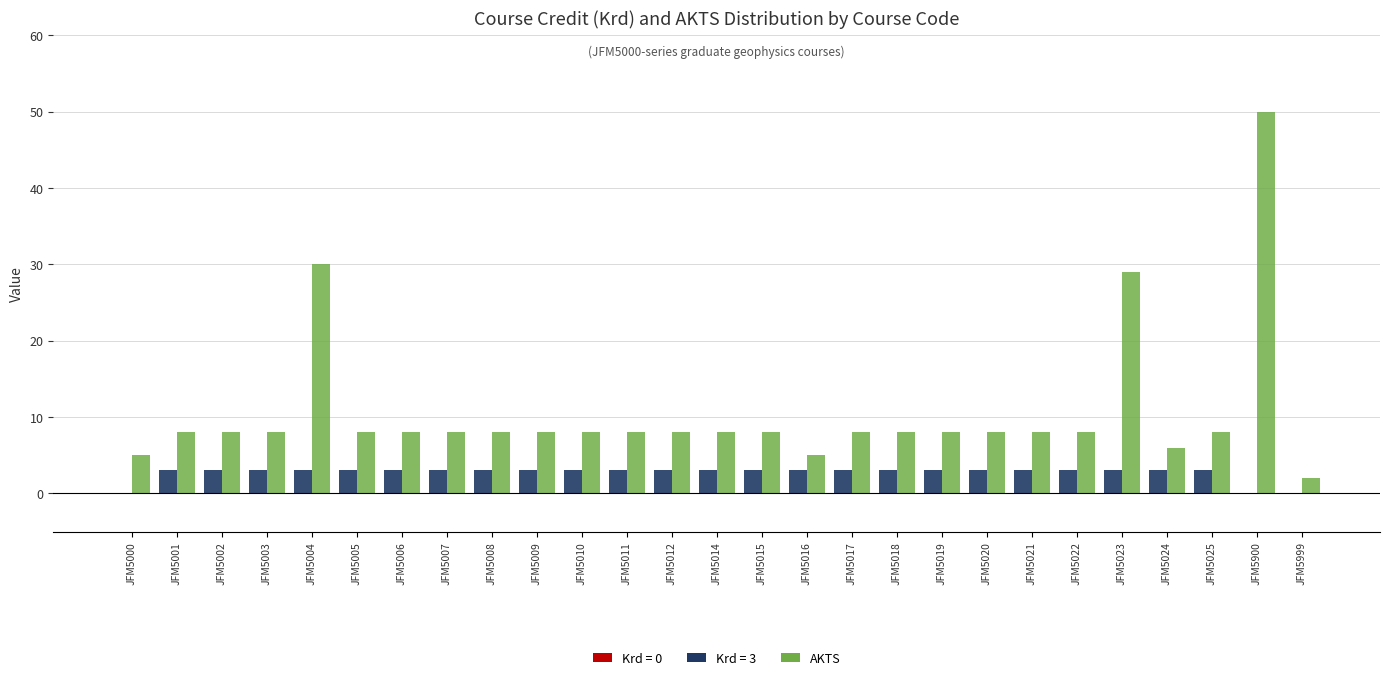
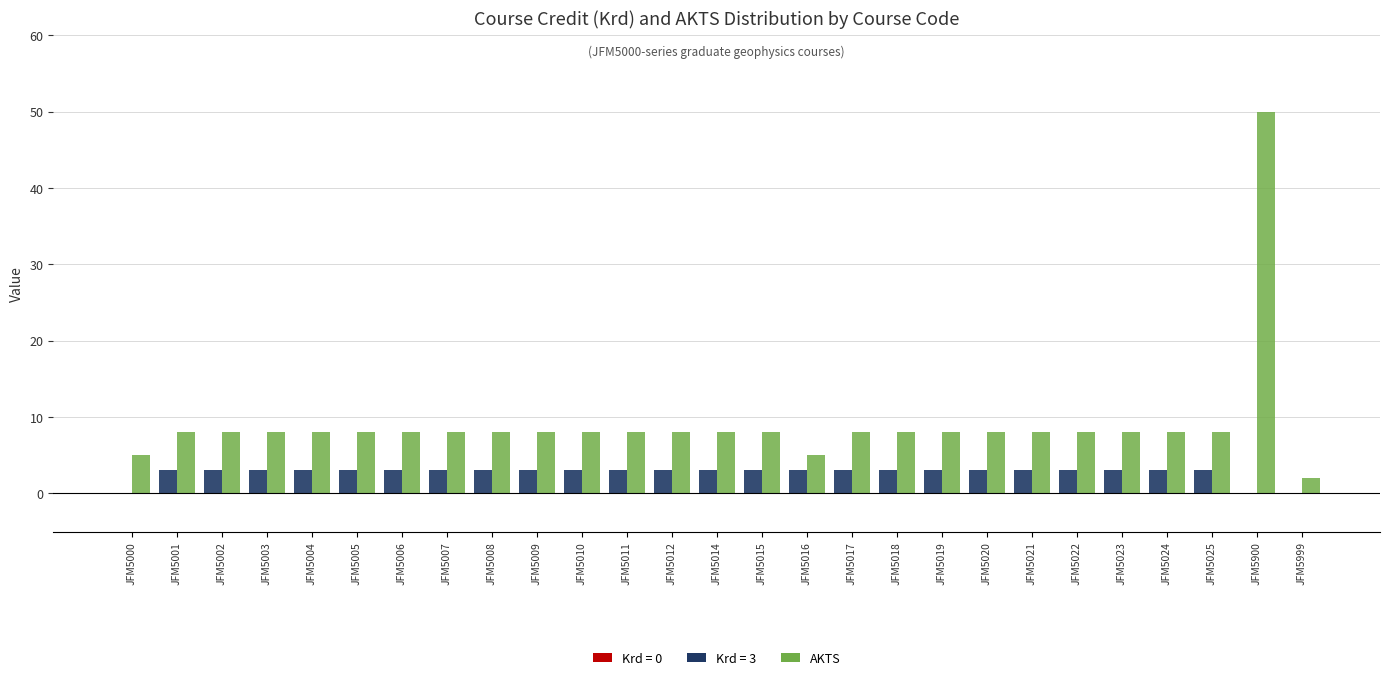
  {
    "AKTS": {
      "JFM5000": 5,
      "JFM5001": 8,
      "JFM5002": 8,
      "JFM5003": 8,
-     "JFM5004": 30,
+     "JFM5004": 8,
      "JFM5005": 8,
      "JFM5006": 8,
      "JFM5007": 8,
      "JFM5008": 8,
      "JFM5009": 8,
      "JFM5010": 8,
      "JFM5011": 8,
      "JFM5012": 8,
      "JFM5014": 8,
      "JFM5015": 8,
      "JFM5016": 5,
      "JFM5017": 8,
      "JFM5018": 8,
      "JFM5019": 8,
      "JFM5020": 8,
      "JFM5021": 8,
      "JFM5022": 8,
-     "JFM5023": 29,
-     "JFM5024": 6,
+     "JFM5023": 8,
+     "JFM5024": 8,
      "JFM5025": 8,
      "JFM5900": 50,
      "JFM5999": 2
    }
  }
